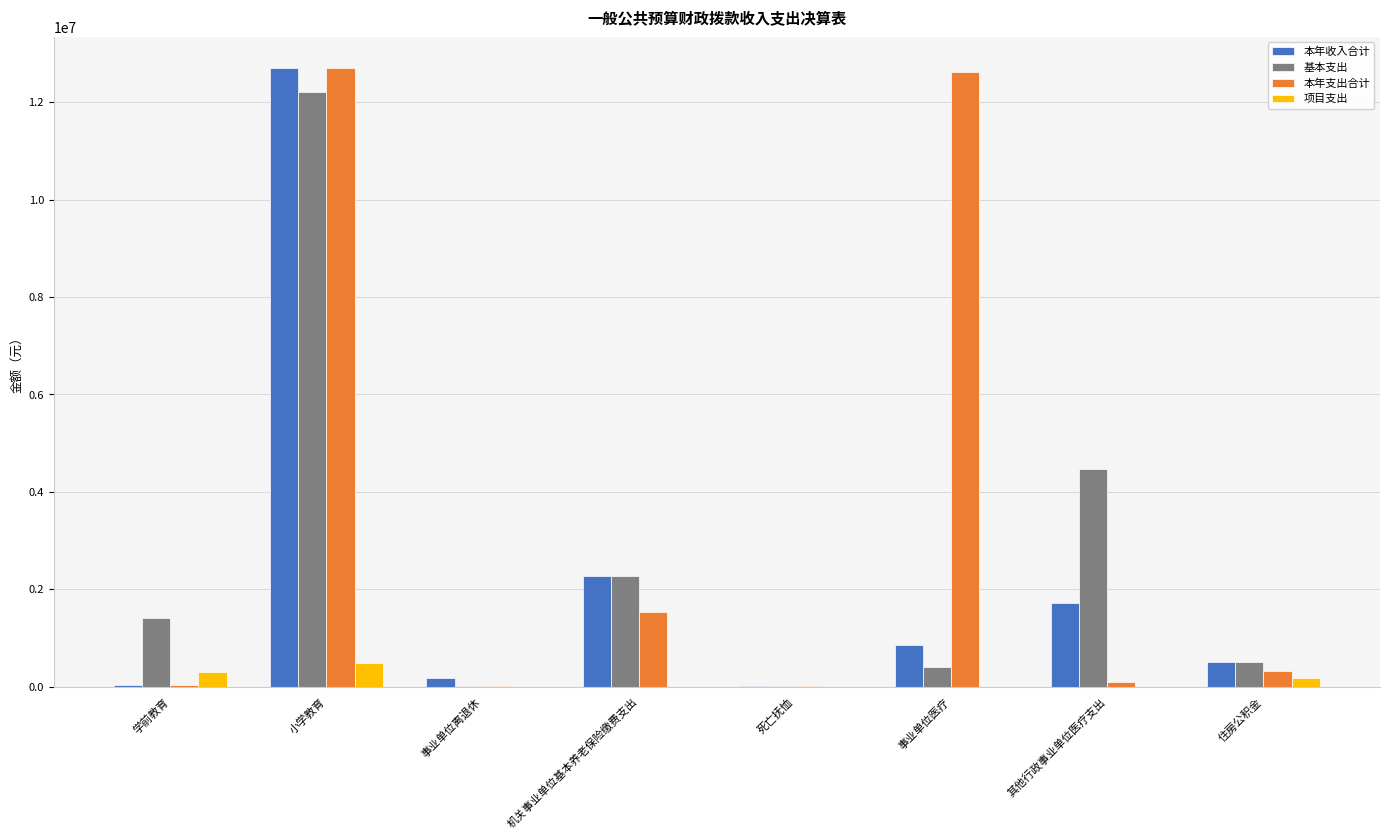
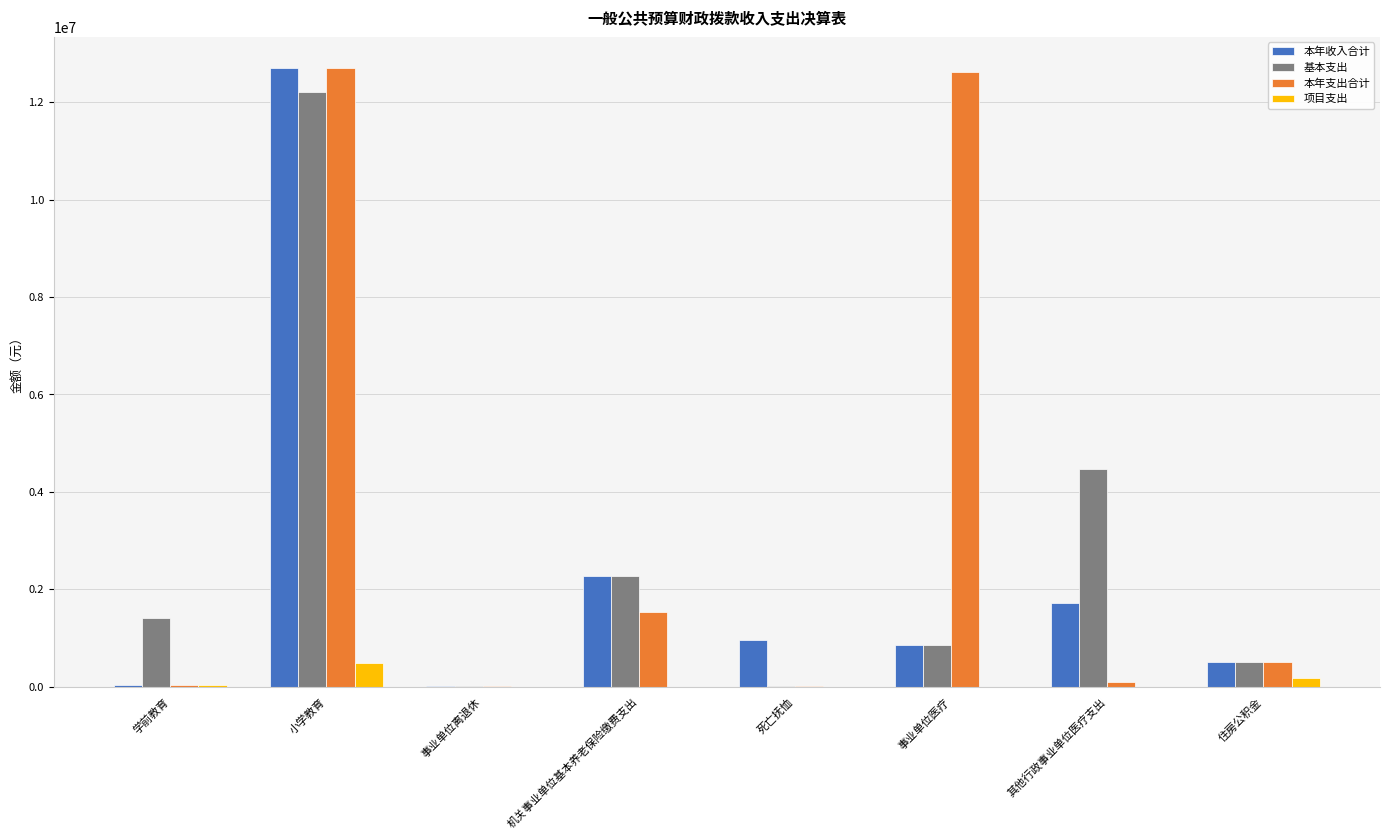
  {
    "本年收入合计": {
      "小学教育": 12700000,
-     "事业单位离退休": 200000,
+     "事业单位离退休": 0,
      "机关事业单位基本养老保险缴费支出": 2300000,
-     "死亡抚恤": 0,
+     "死亡抚恤": 1000000,
      "事业单位医疗": 800000,
      "其他行政事业单位医疗支出": 1700000,
      "住房公积金": 500000
    },
    "基本支出": {
      "学前教育": 1400000,
      "小学教育": 12200000,
      "机关事业单位基本养老保险缴费支出": 2300000,
-     "事业单位医疗": 400000,
+     "事业单位医疗": 800000,
      "其他行政事业单位医疗支出": 4500000,
      "住房公积金": 500000
    },
    "本年支出合计": {
      "小学教育": 12700000,
      "机关事业单位基本养老保险缴费支出": 1500000,
      "事业单位医疗": 12600000,
      "其他行政事业单位医疗支出": 100000,
-     "住房公积金": 300000
+     "住房公积金": 500000
    },
    "项目支出": {
-     "学前教育": 300000,
+     "学前教育": 0,
      "小学教育": 500000,
      "事业单位离退休": 0,
      "机关事业单位基本养老保险缴费支出": 0,
      "死亡抚恤": 0,
      "事业单位医疗": 0,
      "其他行政事业单位医疗支出": 0,
      "住房公积金": 200000
    }
  }
